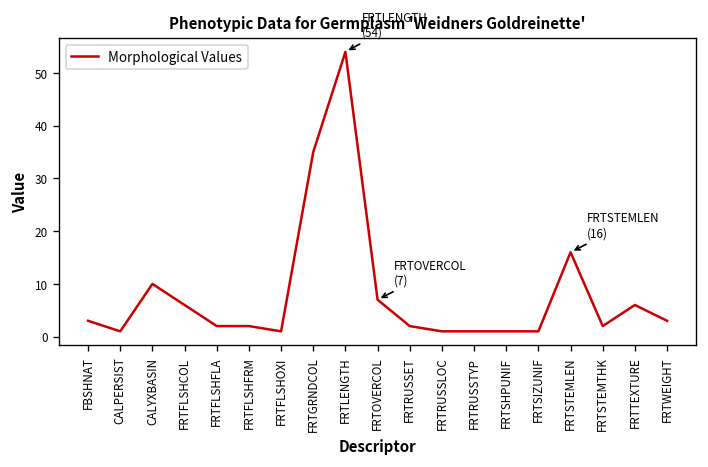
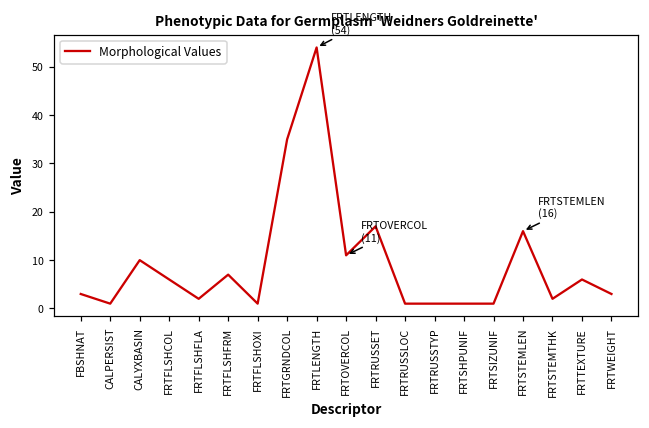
  {
-   "FRTFLSHFRM": "2",
+   "FRTFLSHFRM": "7",
    "FRTLENGTH": "(54)",
-   "FRTOVERCOL": "(7)",
-   "FRTRUSSET": "2",
+   "FRTOVERCOL": "(11)",
+   "FRTRUSSET": "17",
    "FRTSTEMLEN": "(16)"
  }
